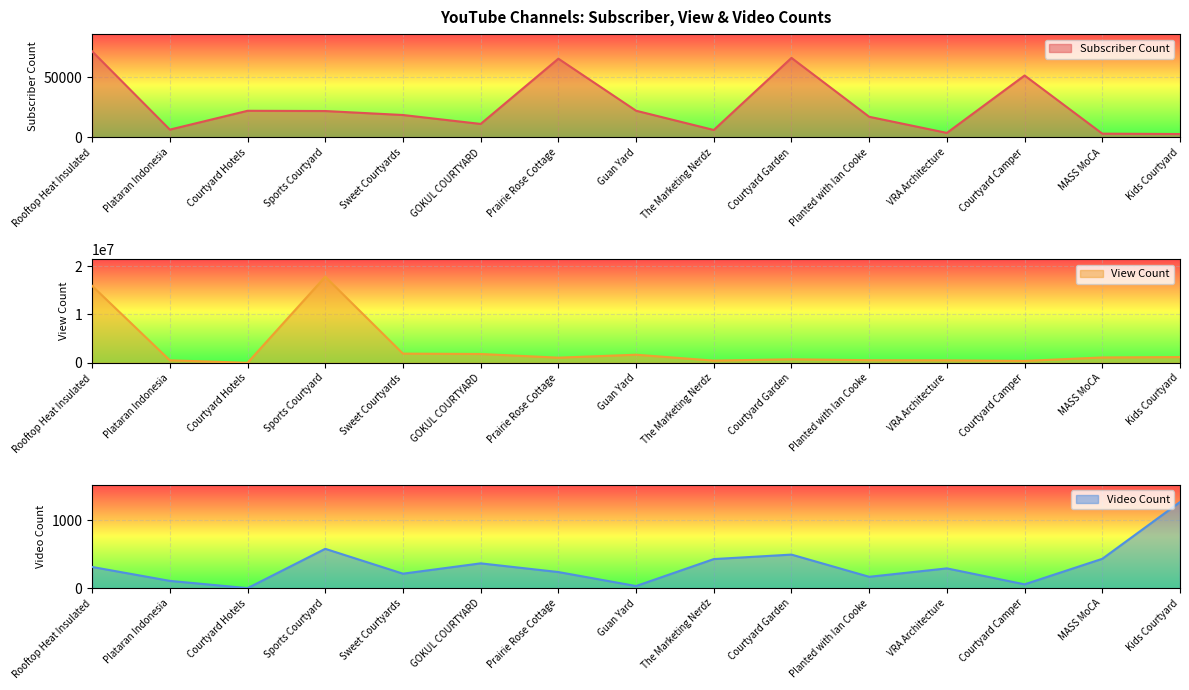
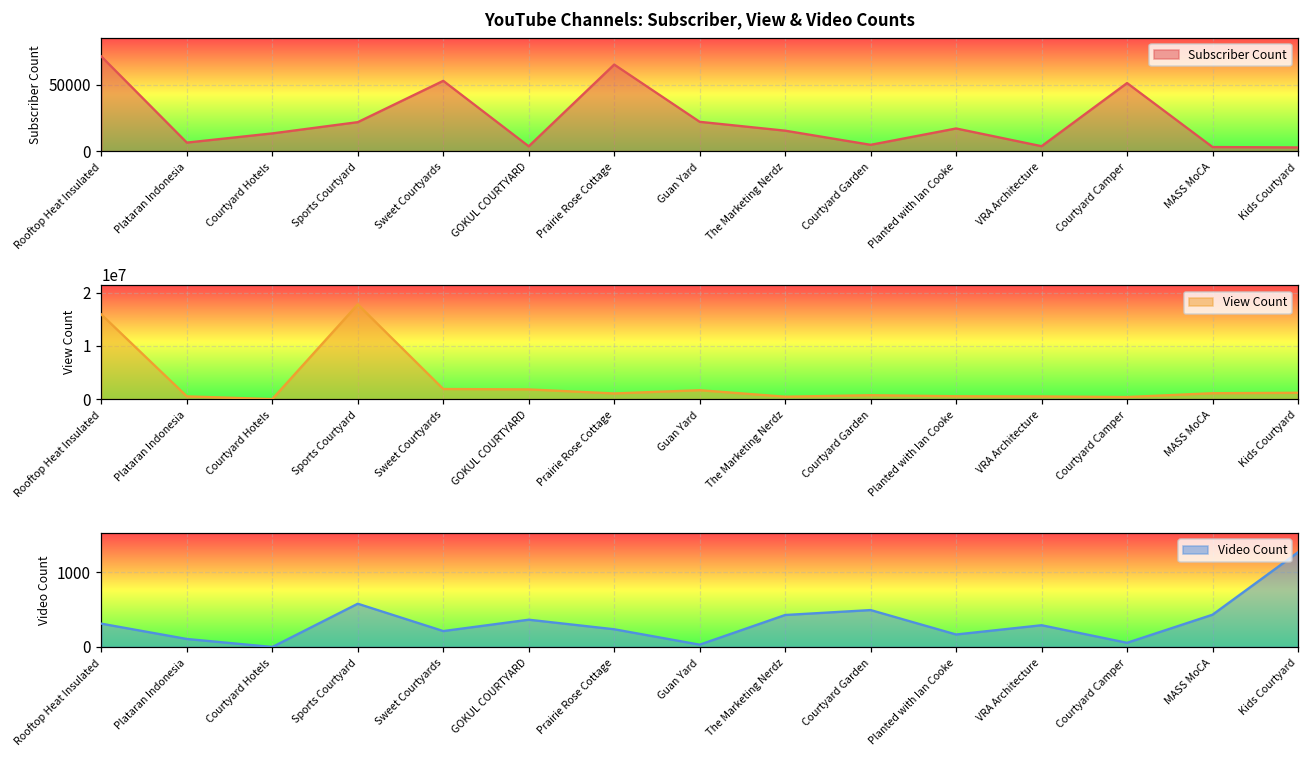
  {
    "YouTube Channels: Subscriber, View & Video Counts": {
      "Rooftop Heat Insulated": 71000,
      "Plataran Indonesia": 6000,
-     "Courtyard Hotels": 22000,
+     "Courtyard Hotels": 13000,
      "Sports Courtyard": 22000,
-     "Sweet Courtyards": 19000,
-     "GOKUL COURTYARD": 11000,
+     "Sweet Courtyards": 53000,
+     "GOKUL COURTYARD": 4000,
      "Prairie Rose Cottage": 65000,
      "Guan Yard": 22000,
-     "The Marketing Nerdz": 6000,
-     "Courtyard Garden": 66000,
+     "The Marketing Nerdz": 15000,
+     "Courtyard Garden": 5000,
      "Planted with Ian Cooke": 17000,
      "VRA Architecture": 4000,
      "Courtyard Camper": 51000,
      "MASS MoCA": 3000,
      "Kids Courtyard": 3000
    }
  }
